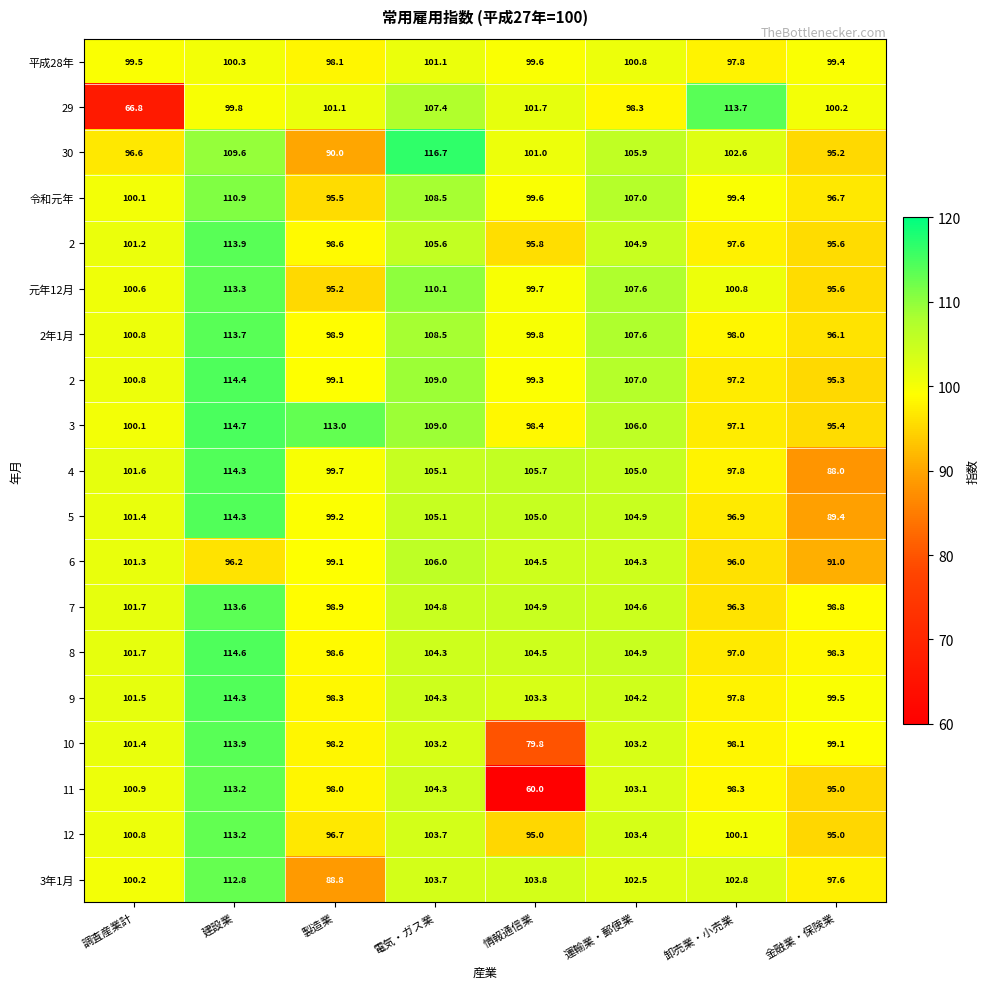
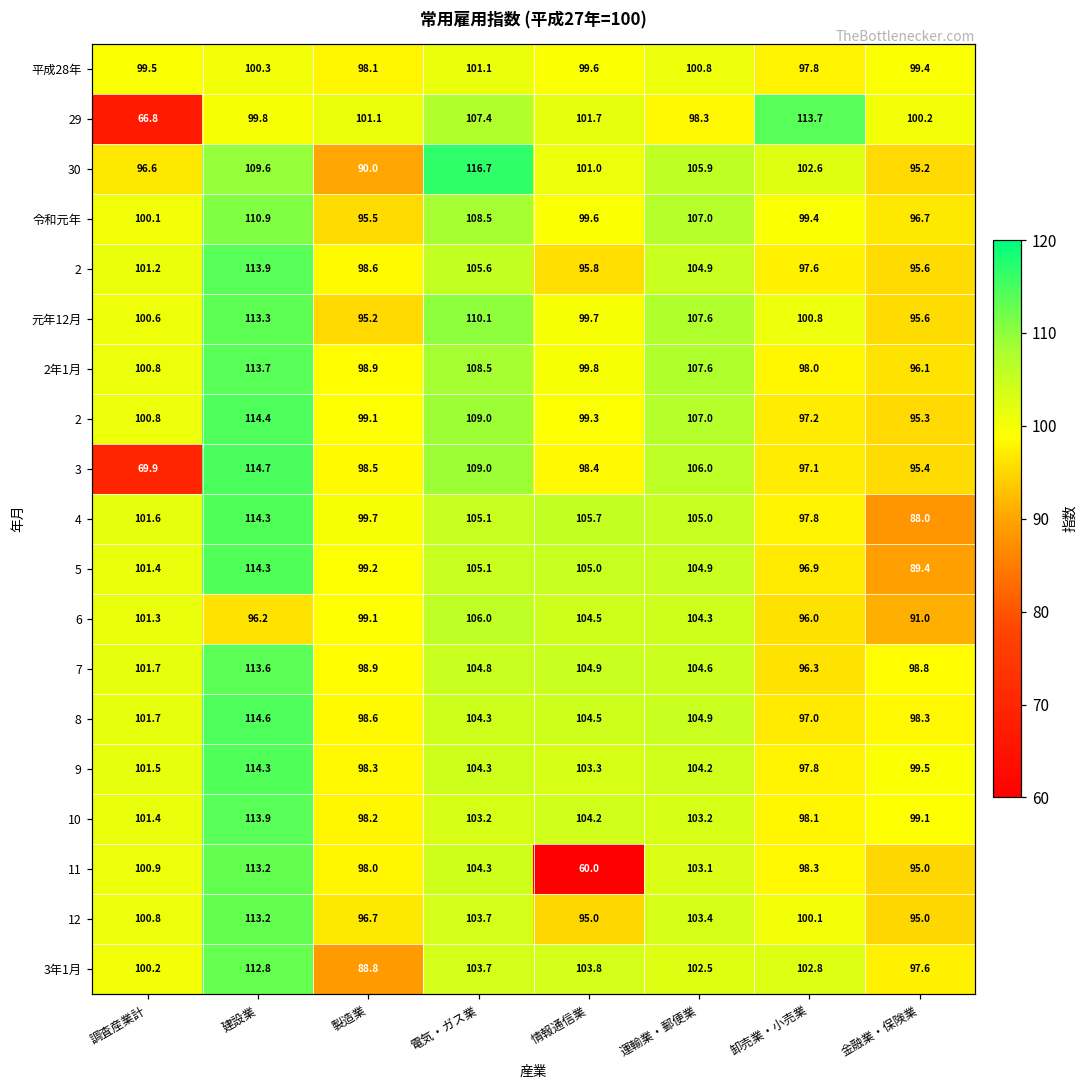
  {
    "平成28年": {
      "調査産業計": 99.5,
      "建設業": 100.3,
      "製造業": 98.1,
      "電気・ガス業": 101.1,
      "情報通信業": 99.6,
      "運輸業・郵便業": 100.8,
      "卸売業・小売業": 97.8,
      "金融業・保険業": 99.4
    },
    "29": {
      "調査産業計": 66.8,
      "建設業": 99.8,
      "製造業": 101.1,
      "電気・ガス業": 107.4,
      "情報通信業": 101.7,
      "運輸業・郵便業": 98.3,
      "卸売業・小売業": 113.7,
      "金融業・保険業": 100.2
    },
    "30": {
      "調査産業計": 96.6,
      "建設業": 109.6,
      "製造業": 90.0,
      "電気・ガス業": 116.7,
      "情報通信業": 101.0,
      "運輸業・郵便業": 105.9,
      "卸売業・小売業": 102.6,
      "金融業・保険業": 95.2
    },
    "令和元年": {
      "調査産業計": 100.1,
      "建設業": 110.9,
      "製造業": 95.5,
      "電気・ガス業": 108.5,
      "情報通信業": 99.6,
      "運輸業・郵便業": 107.0,
      "卸売業・小売業": 99.4,
      "金融業・保険業": 96.7
    },
    "元年12月": {
      "調査産業計": 100.6,
      "建設業": 113.3,
      "製造業": 95.2,
      "電気・ガス業": 110.1,
      "情報通信業": 99.7,
      "運輸業・郵便業": 107.6,
      "卸売業・小売業": 100.8,
      "金融業・保険業": 95.6
    },
    "2年1月": {
      "調査産業計": 100.8,
      "建設業": 113.7,
      "製造業": 98.9,
      "電気・ガス業": 108.5,
      "情報通信業": 99.8,
      "運輸業・郵便業": 107.6,
      "卸売業・小売業": 98.0,
      "金融業・保険業": 96.1
    },
    "3": {
-     "調査産業計": 100.1,
+     "調査産業計": 69.9,
      "建設業": 114.7,
-     "製造業": 113.0,
+     "製造業": 98.5,
      "電気・ガス業": 109.0,
      "情報通信業": 98.4,
      "運輸業・郵便業": 106.0,
      "卸売業・小売業": 97.1,
      "金融業・保険業": 95.4
    },
    "4": {
      "調査産業計": 101.6,
      "建設業": 114.3,
      "製造業": 99.7,
      "電気・ガス業": 105.1,
      "情報通信業": 105.7,
      "運輸業・郵便業": 105.0,
      "卸売業・小売業": 97.8,
      "金融業・保険業": 88.0
    },
    "5": {
      "調査産業計": 101.4,
      "建設業": 114.3,
      "製造業": 99.2,
      "電気・ガス業": 105.1,
      "情報通信業": 105.0,
      "運輸業・郵便業": 104.9,
      "卸売業・小売業": 96.9,
      "金融業・保険業": 89.4
    },
    "6": {
      "調査産業計": 101.3,
      "建設業": 96.2,
      "製造業": 99.1,
      "電気・ガス業": 106.0,
      "情報通信業": 104.5,
      "運輸業・郵便業": 104.3,
      "卸売業・小売業": 96.0,
      "金融業・保険業": 91.0
    },
    "7": {
      "調査産業計": 101.7,
      "建設業": 113.6,
      "製造業": 98.9,
      "電気・ガス業": 104.8,
      "情報通信業": 104.9,
      "運輸業・郵便業": 104.6,
      "卸売業・小売業": 96.3,
      "金融業・保険業": 98.8
    },
    "8": {
      "調査産業計": 101.7,
      "建設業": 114.6,
      "製造業": 98.6,
      "電気・ガス業": 104.3,
      "情報通信業": 104.5,
      "運輸業・郵便業": 104.9,
      "卸売業・小売業": 97.0,
      "金融業・保険業": 98.3
    },
    "9": {
      "調査産業計": 101.5,
      "建設業": 114.3,
      "製造業": 98.3,
      "電気・ガス業": 104.3,
      "情報通信業": 103.3,
      "運輸業・郵便業": 104.2,
      "卸売業・小売業": 97.8,
      "金融業・保険業": 99.5
    },
    "10": {
      "調査産業計": 101.4,
      "建設業": 113.9,
      "製造業": 98.2,
      "電気・ガス業": 103.2,
-     "情報通信業": 79.8,
+     "情報通信業": 104.2,
      "運輸業・郵便業": 103.2,
      "卸売業・小売業": 98.1,
      "金融業・保険業": 99.1
    },
    "11": {
      "調査産業計": 100.9,
      "建設業": 113.2,
      "製造業": 98.0,
      "電気・ガス業": 104.3,
      "情報通信業": 60.0,
      "運輸業・郵便業": 103.1,
      "卸売業・小売業": 98.3,
      "金融業・保険業": 95.0
    },
    "12": {
      "調査産業計": 100.8,
      "建設業": 113.2,
      "製造業": 96.7,
      "電気・ガス業": 103.7,
      "情報通信業": 95.0,
      "運輸業・郵便業": 103.4,
      "卸売業・小売業": 100.1,
      "金融業・保険業": 95.0
    },
    "3年1月": {
      "調査産業計": 100.2,
      "建設業": 112.8,
      "製造業": 88.8,
      "電気・ガス業": 103.7,
      "情報通信業": 103.8,
      "運輸業・郵便業": 102.5,
      "卸売業・小売業": 102.8,
      "金融業・保険業": 97.6
    }
  }
